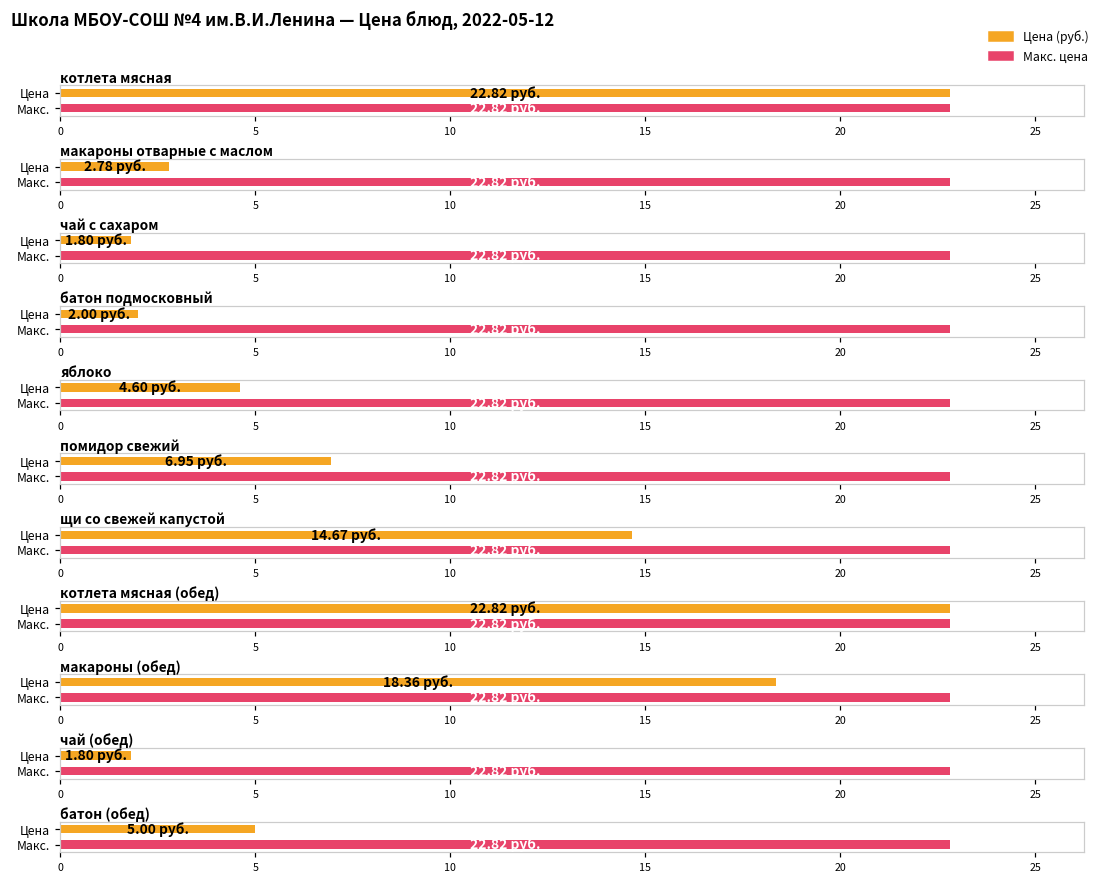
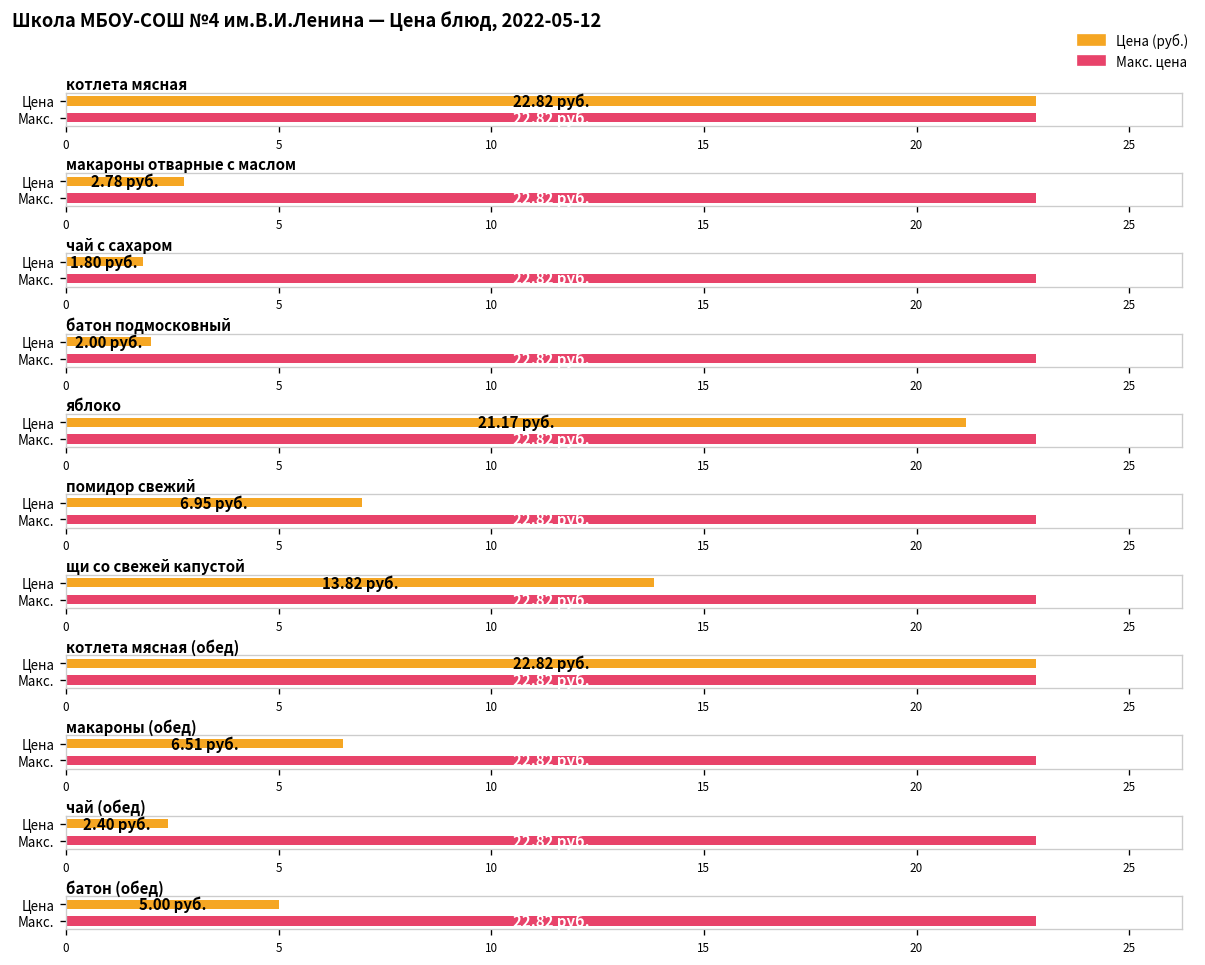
  {
    "котлета мясная": {
      "Цена": 22.82
    },
    "макароны отварные с маслом": {
      "Цена": 2.78
    },
    "чай с сахаром": {
      "Цена": 1.80
    },
    "батон подмосковный": {
      "Цена": 2.00
    },
    "яблоко": {
-     "Цена": 4.60
+     "Цена": 21.17
    },
    "помидор свежий": {
      "Цена": 6.95
    },
    "щи со свежей капустой": {
-     "Цена": 14.67
+     "Цена": 13.82
    },
    "котлета мясная (обед)": {
      "Цена": 22.82
    },
    "макароны (обед)": {
-     "Цена": 18.36
+     "Цена": 6.51
    },
    "чай (обед)": {
-     "Цена": 1.80
+     "Цена": 2.40
    },
    "батон (обед)": {
      "Цена": 5.00,
      "Макс.": 22.82
    }
  }
